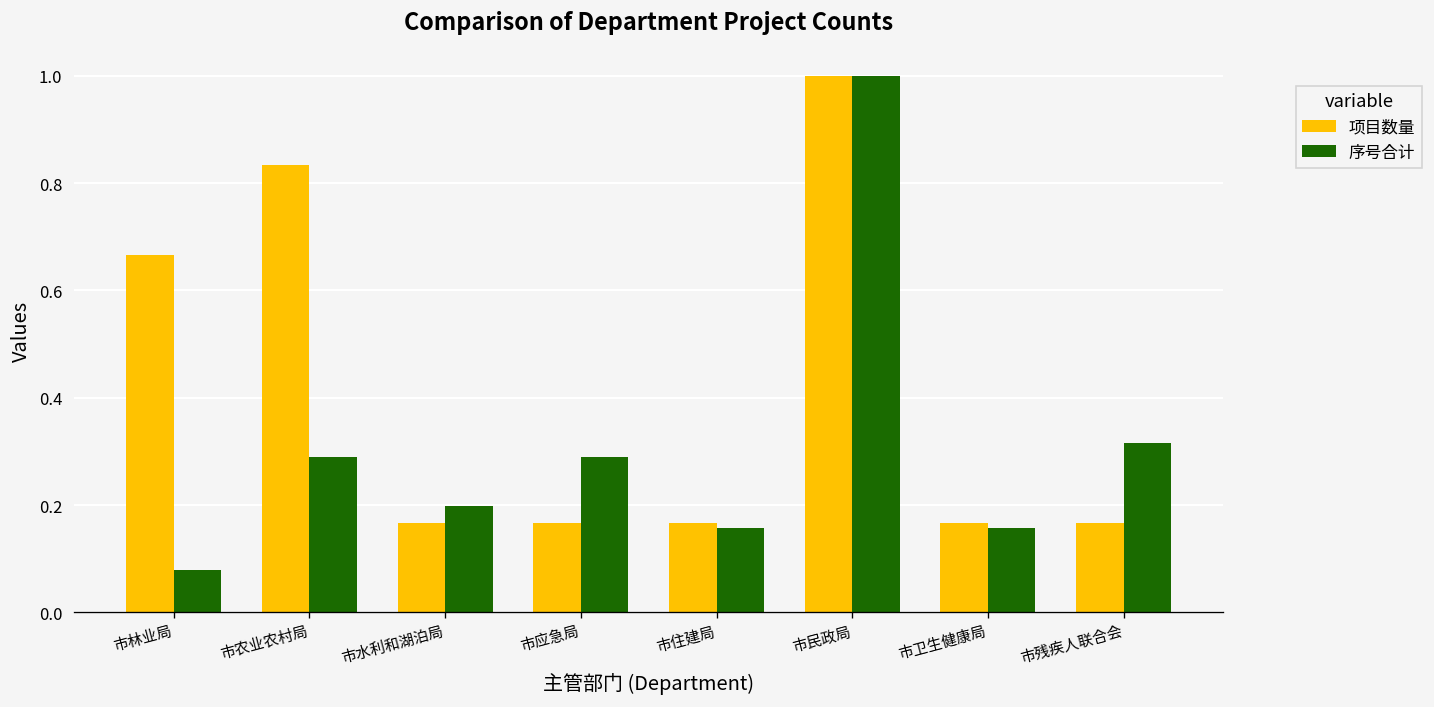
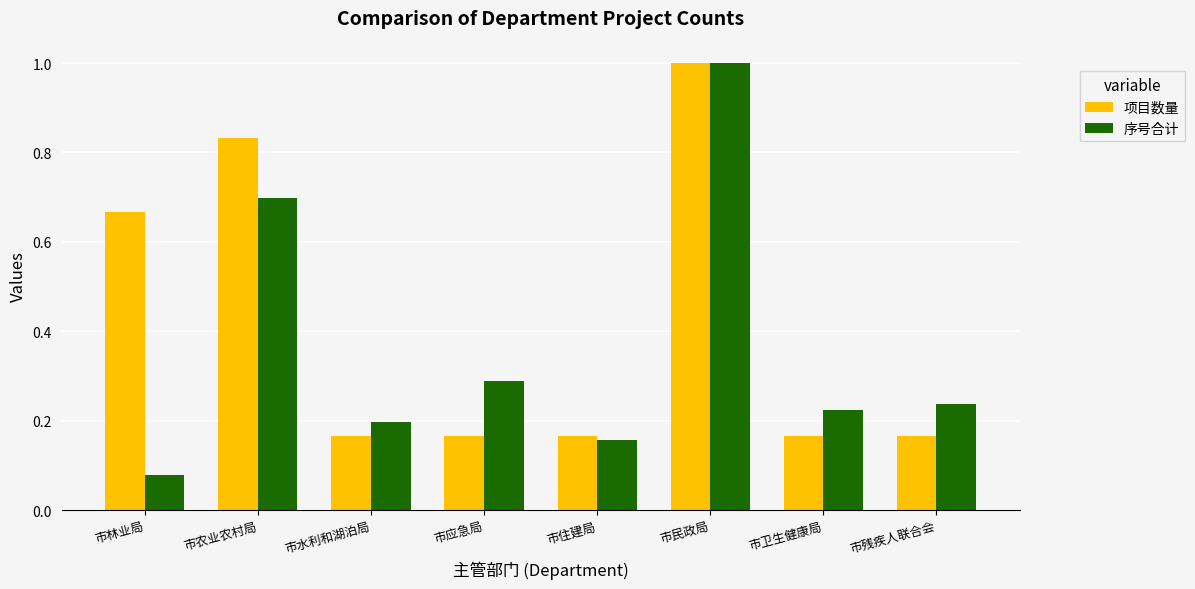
  {
    "项目数量": {
      "市林业局": 0.67,
      "市农业农村局": 0.83,
      "市水利和湖泊局": 0.17,
      "市应急局": 0.17,
      "市住建局": 0.17,
      "市民政局": 1.00,
      "市卫生健康局": 0.17,
      "市残疾人联合会": 0.17
    },
    "序号合计": {
      "市林业局": 0.08,
-     "市农业农村局": 0.29,
+     "市农业农村局": 0.70,
      "市水利和湖泊局": 0.20,
      "市应急局": 0.29,
      "市住建局": 0.16,
      "市民政局": 1.00,
-     "市卫生健康局": 0.16,
-     "市残疾人联合会": 0.32
+     "市卫生健康局": 0.22,
+     "市残疾人联合会": 0.24
    }
  }
